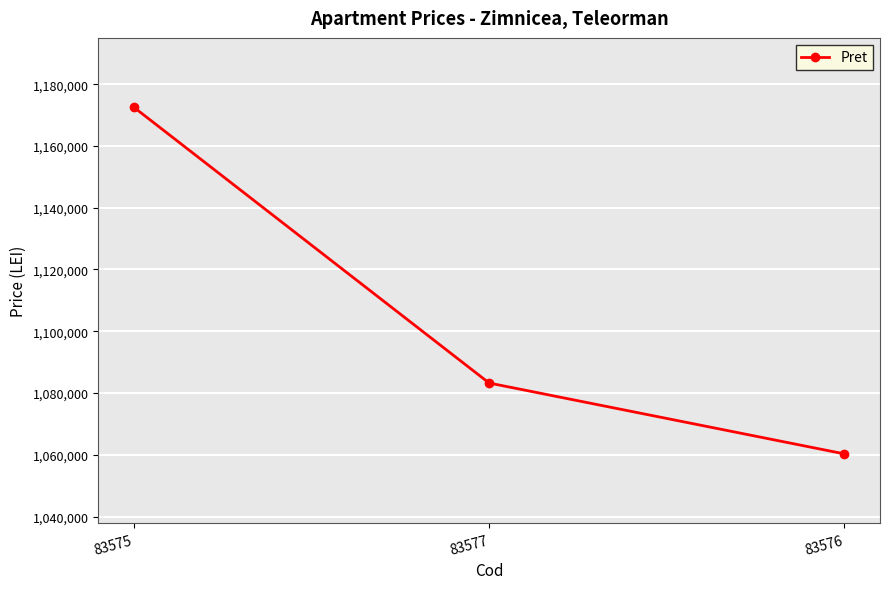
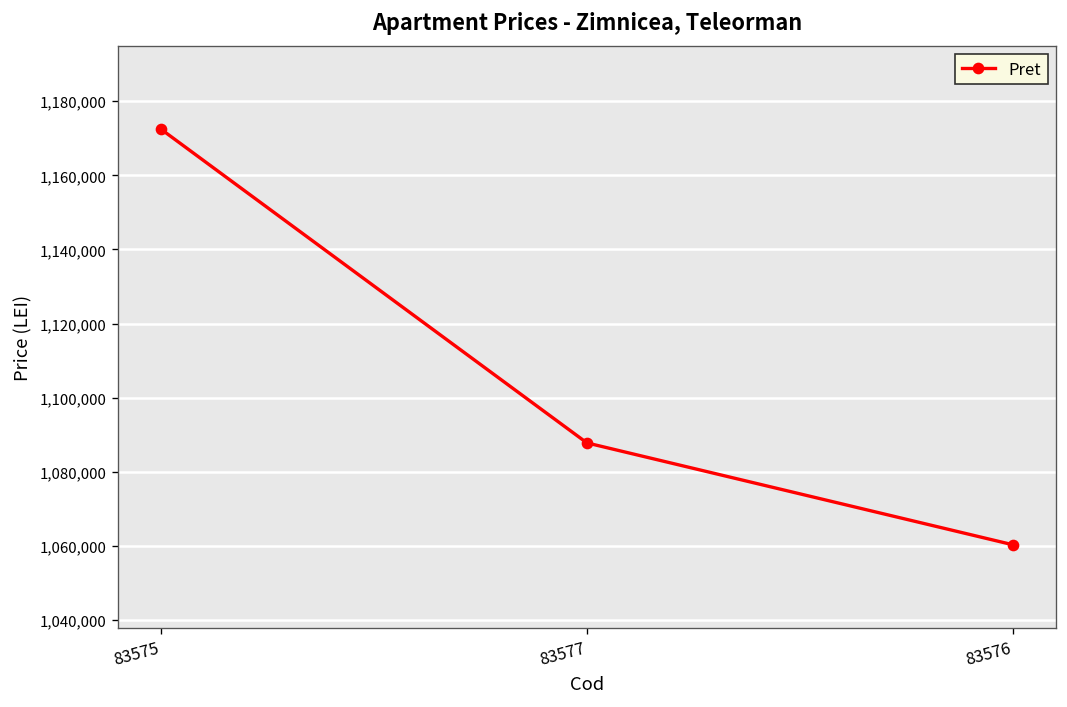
  {
    "83575": "1,173,000",
-   "83577": "1,083,000",
+   "83577": "1,088,000",
    "83576": "1,060,000"
  }
